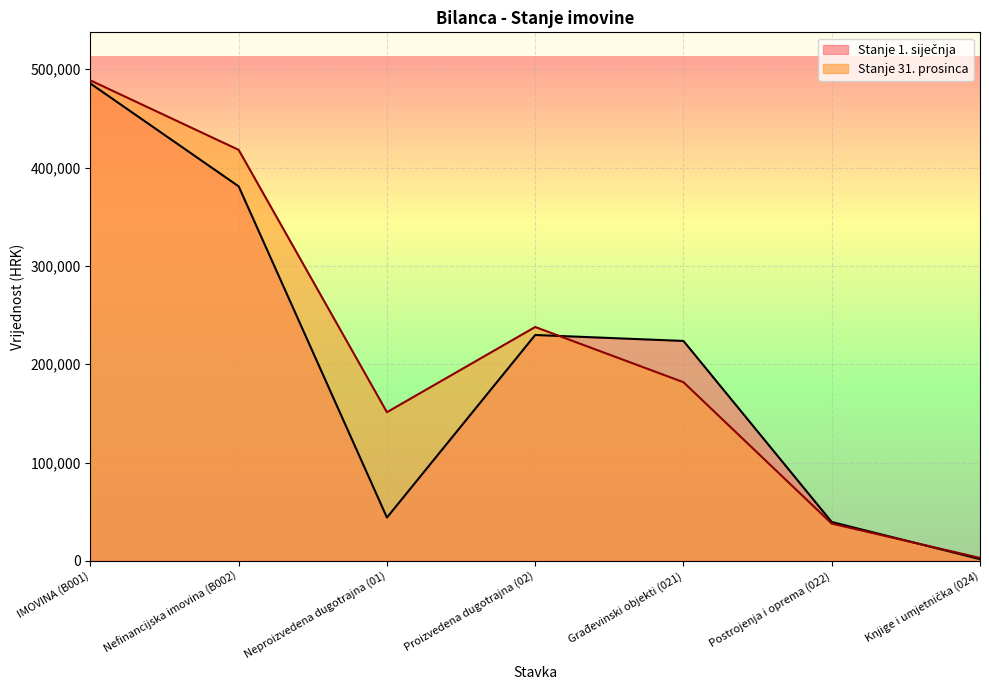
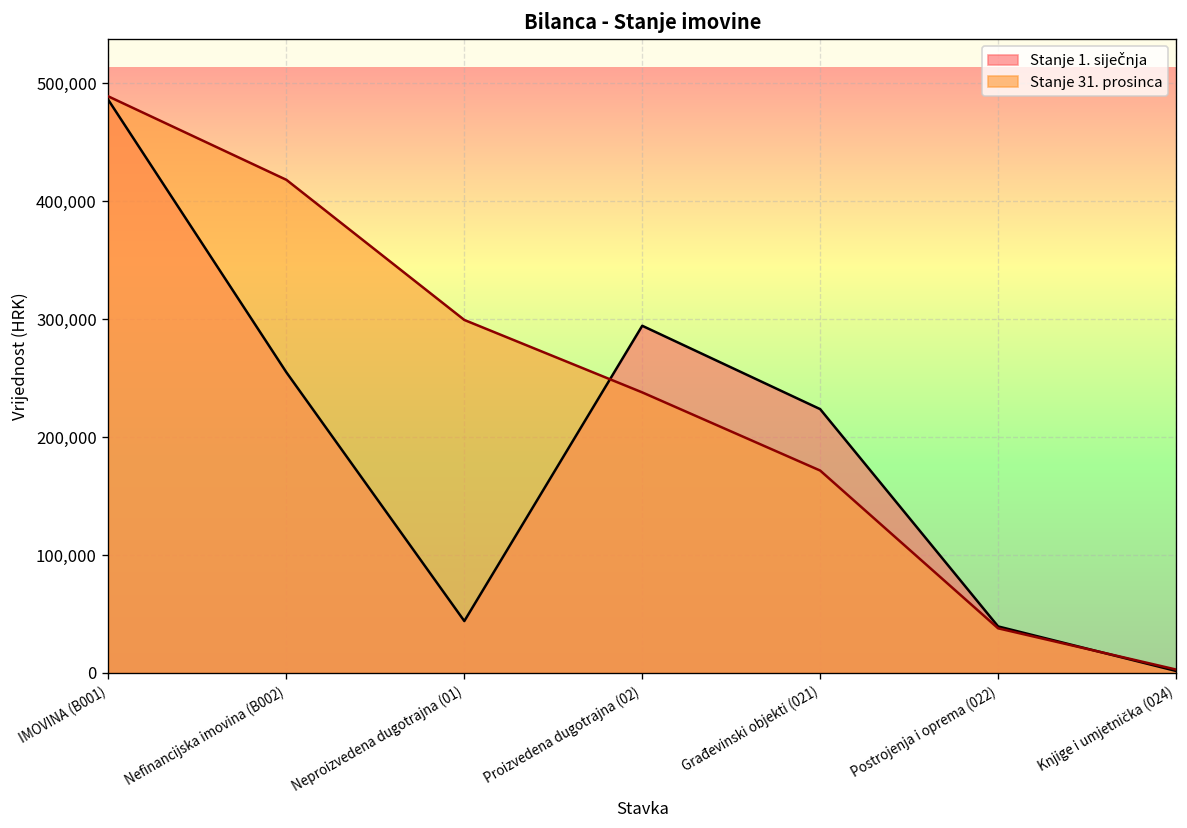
  {
    "Stanje 1. siječnja": {
      "IMOVINA (B001)": "490,000",
-     "Nefinancijska imovina (B002)": "380,000",
+     "Nefinancijska imovina (B002)": "250,000",
      "Neproizvedena dugotrajna (01)": "40,000",
-     "Proizvedena dugotrajna (02)": "230,000",
+     "Proizvedena dugotrajna (02)": "290,000",
      "Građevinski objekti (021)": "220,000"
    },
    "Stanje 31. prosinca": {
      "IMOVINA (B001)": "490,000",
      "Nefinancijska imovina (B002)": "420,000",
-     "Neproizvedena dugotrajna (01)": "150,000",
+     "Neproizvedena dugotrajna (01)": "300,000",
      "Proizvedena dugotrajna (02)": "240,000",
-     "Građevinski objekti (021)": "180,000"
+     "Građevinski objekti (021)": "170,000"
    }
  }
